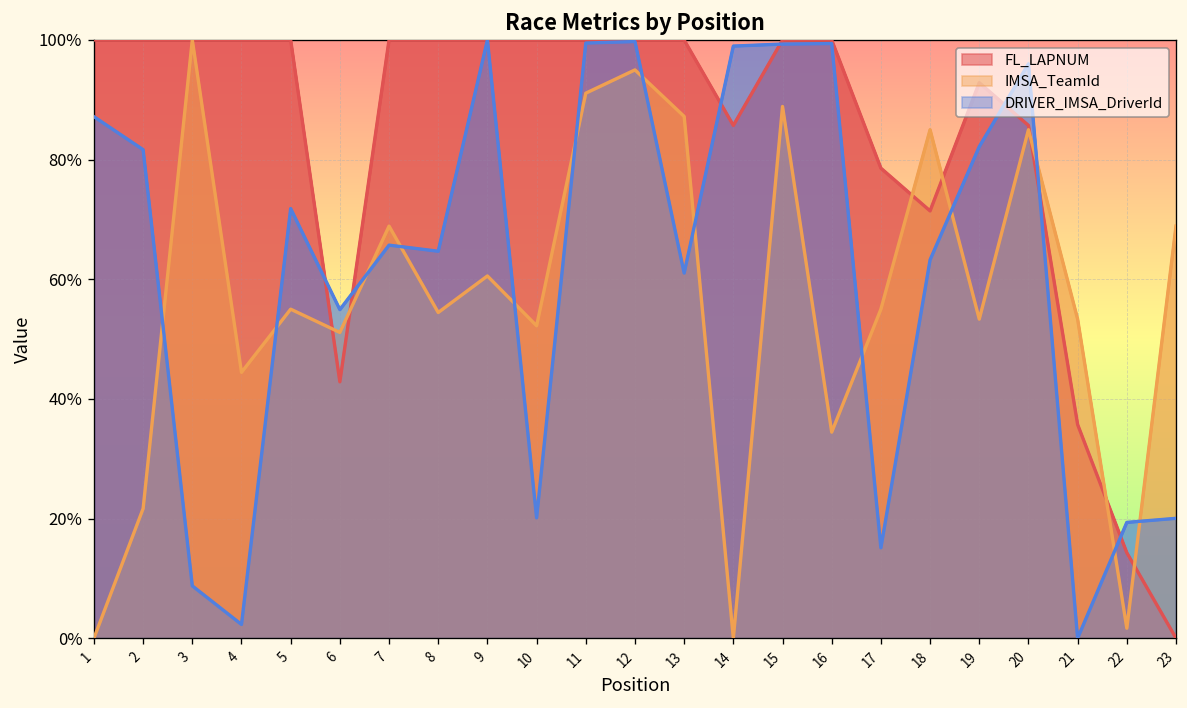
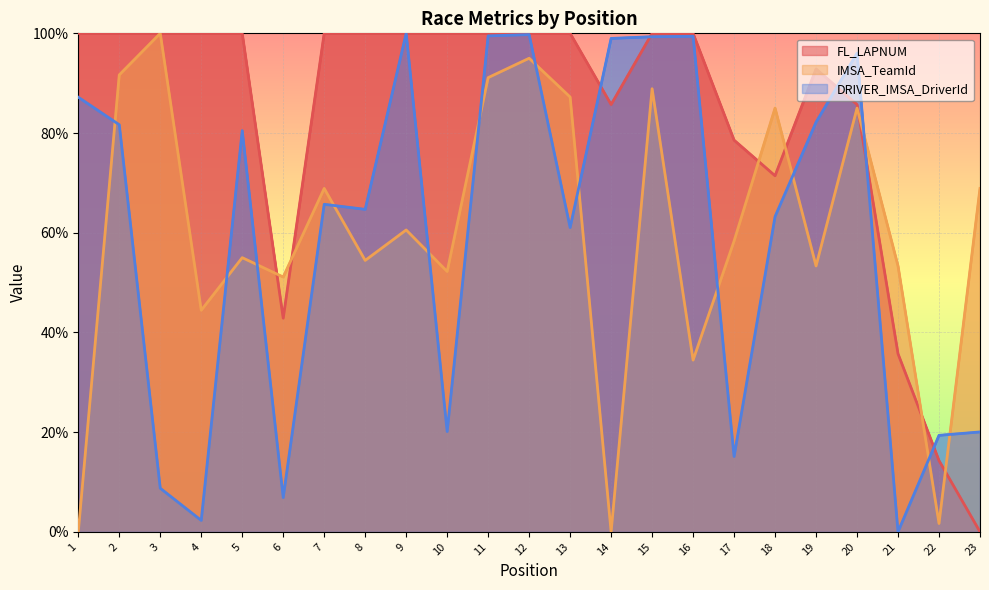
  {
    "FL_LAPNUM": {
      "1": "100%",
      "2": "100%",
      "4": "100%",
      "5": "100%",
      "6": "43%",
      "7": "100%",
      "8": "100%",
      "10": "100%",
      "11": "100%",
      "13": "100%",
      "14": "86%",
      "15": "100%",
      "16": "100%",
      "17": "79%",
      "18": "71%",
      "20": "86%",
      "21": "36%",
      "22": "14%",
      "23": "0%"
    },
    "IMSA_TeamId": {
      "1": "0%",
-     "2": "22%",
+     "2": "92%",
      "4": "44%",
      "5": "55%",
      "6": "51%",
      "7": "69%",
      "8": "54%",
      "9": "61%",
      "10": "52%",
      "11": "91%",
      "12": "95%",
      "13": "87%",
      "14": "0%",
      "15": "89%",
      "16": "34%",
-     "17": "55%",
+     "17": "58%",
      "18": "85%",
      "19": "53%",
      "20": "85%",
      "21": "53%",
      "22": "2%",
      "23": "69%"
    },
    "DRIVER_IMSA_DriverId": {
      "1": "87%",
      "2": "82%",
      "3": "9%",
      "4": "2%",
-     "5": "72%",
-     "6": "55%",
+     "5": "80%",
+     "6": "7%",
      "7": "66%",
      "8": "65%",
      "10": "20%",
      "11": "99%",
      "13": "61%",
      "14": "99%",
      "15": "99%",
      "16": "99%",
      "17": "15%",
      "18": "63%",
      "19": "82%",
      "21": "0%",
      "22": "19%",
      "23": "20%"
    }
  }
